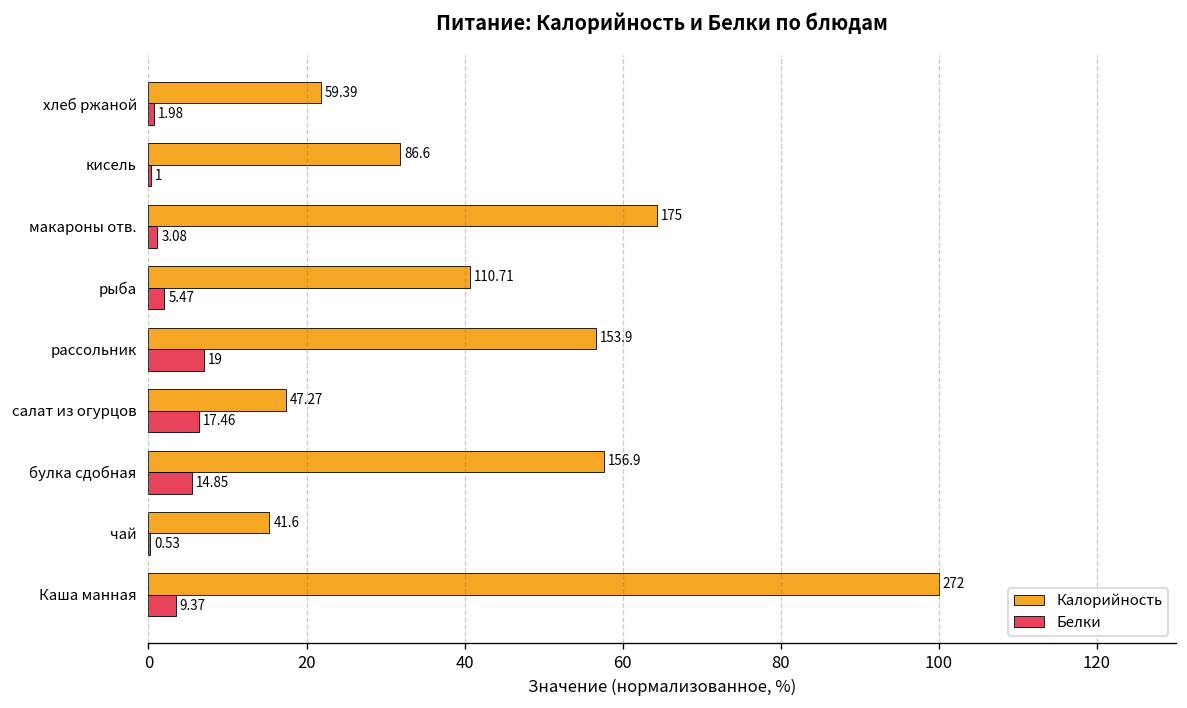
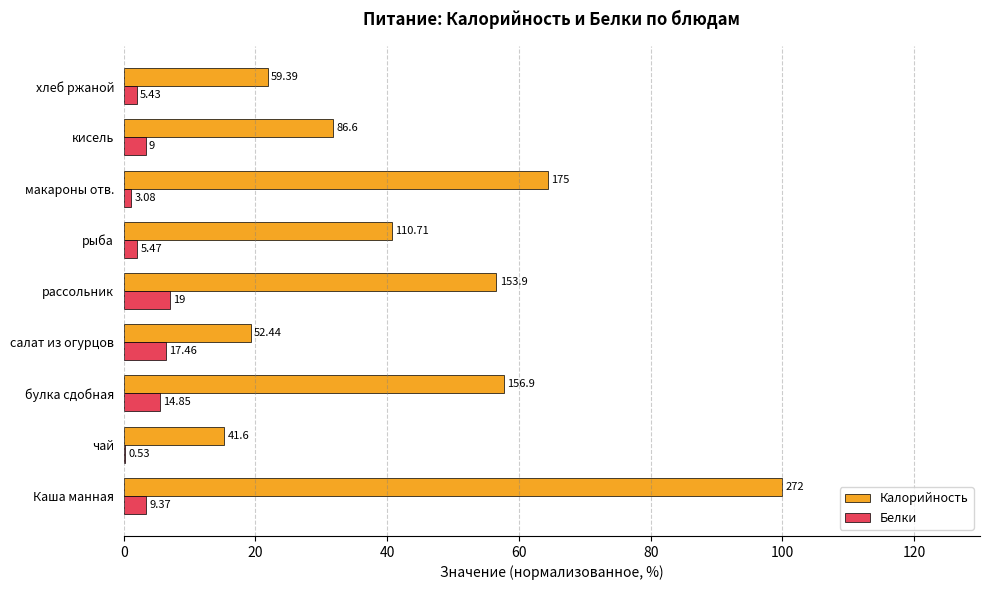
  {
    "Калорийность": {
-     "салат из огурцов": 47.27
+     "салат из огурцов": 52.44
    },
    "Белки": {
-     "хлеб ржаной": 1.98,
-     "кисель": 1
+     "хлеб ржаной": 5.43,
+     "кисель": 9
    }
  }
